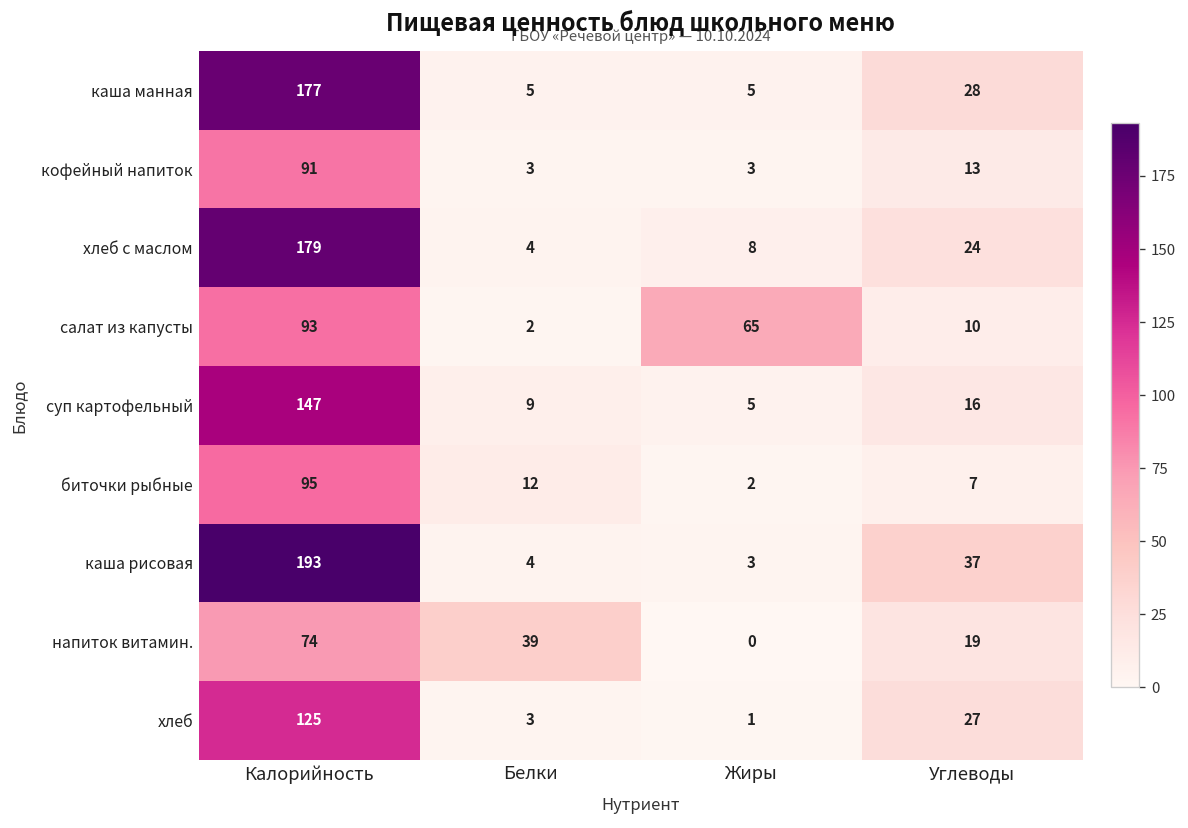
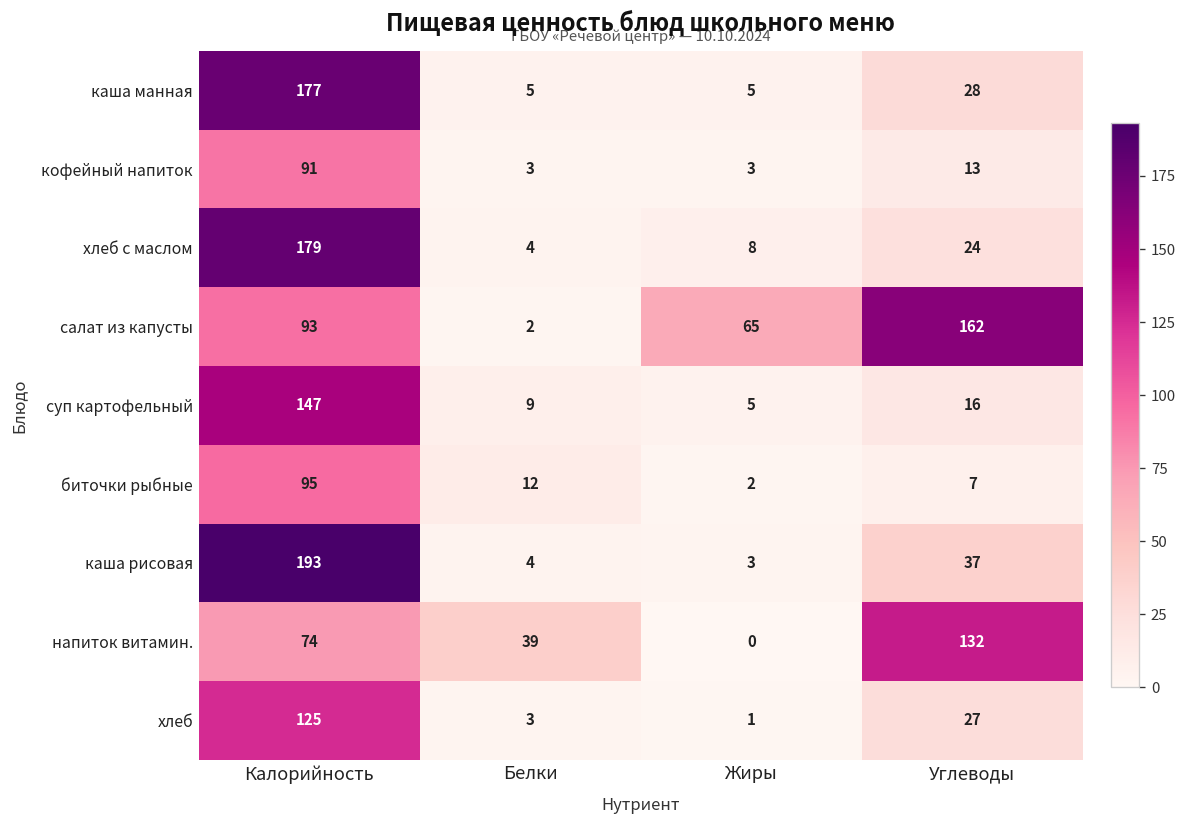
  {
    "каша манная": {
      "Калорийность": 177,
      "Белки": 5,
      "Жиры": 5,
      "Углеводы": 28
    },
    "кофейный напиток": {
      "Калорийность": 91,
      "Белки": 3,
      "Жиры": 3,
      "Углеводы": 13
    },
    "хлеб с маслом": {
      "Калорийность": 179,
      "Белки": 4,
      "Жиры": 8,
      "Углеводы": 24
    },
    "салат из капусты": {
      "Калорийность": 93,
      "Белки": 2,
      "Жиры": 65,
-     "Углеводы": 10
+     "Углеводы": 162
    },
    "суп картофельный": {
      "Калорийность": 147,
      "Белки": 9,
      "Жиры": 5,
      "Углеводы": 16
    },
    "биточки рыбные": {
      "Калорийность": 95,
      "Белки": 12,
      "Жиры": 2,
      "Углеводы": 7
    },
    "каша рисовая": {
      "Калорийность": 193,
      "Белки": 4,
      "Жиры": 3,
      "Углеводы": 37
    },
    "напиток витамин.": {
      "Калорийность": 74,
      "Белки": 39,
      "Жиры": 0,
-     "Углеводы": 19
+     "Углеводы": 132
    },
    "хлеб": {
      "Калорийность": 125,
      "Белки": 3,
      "Жиры": 1,
      "Углеводы": 27
    }
  }
